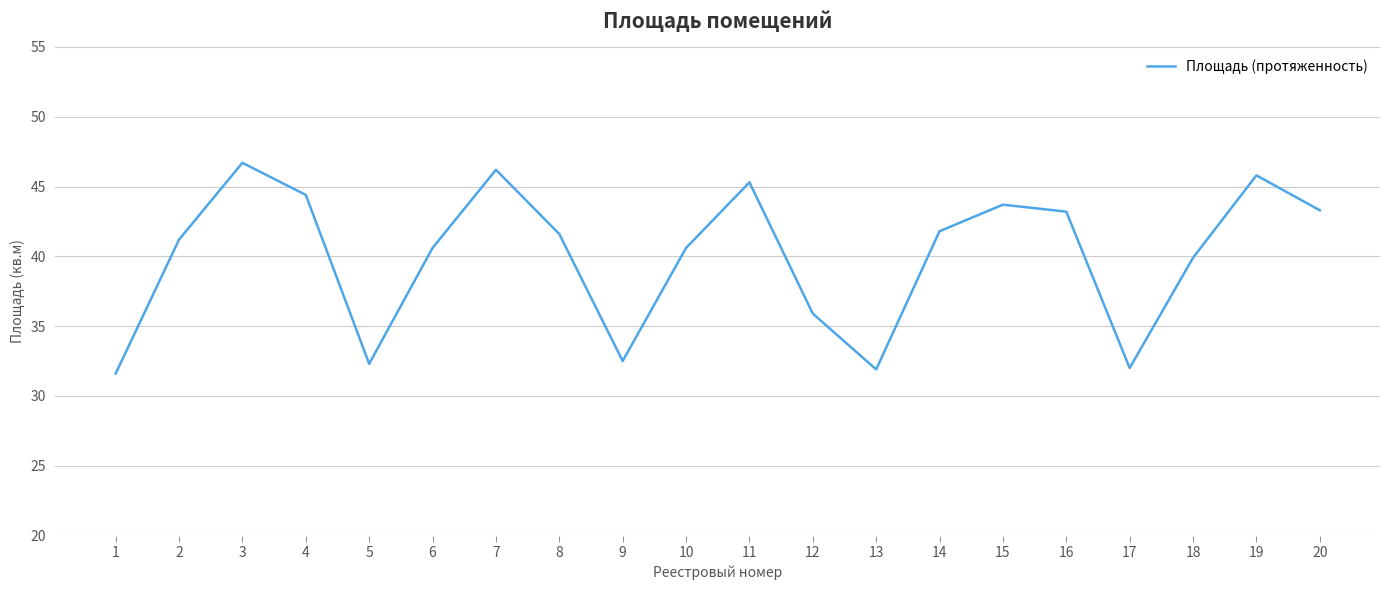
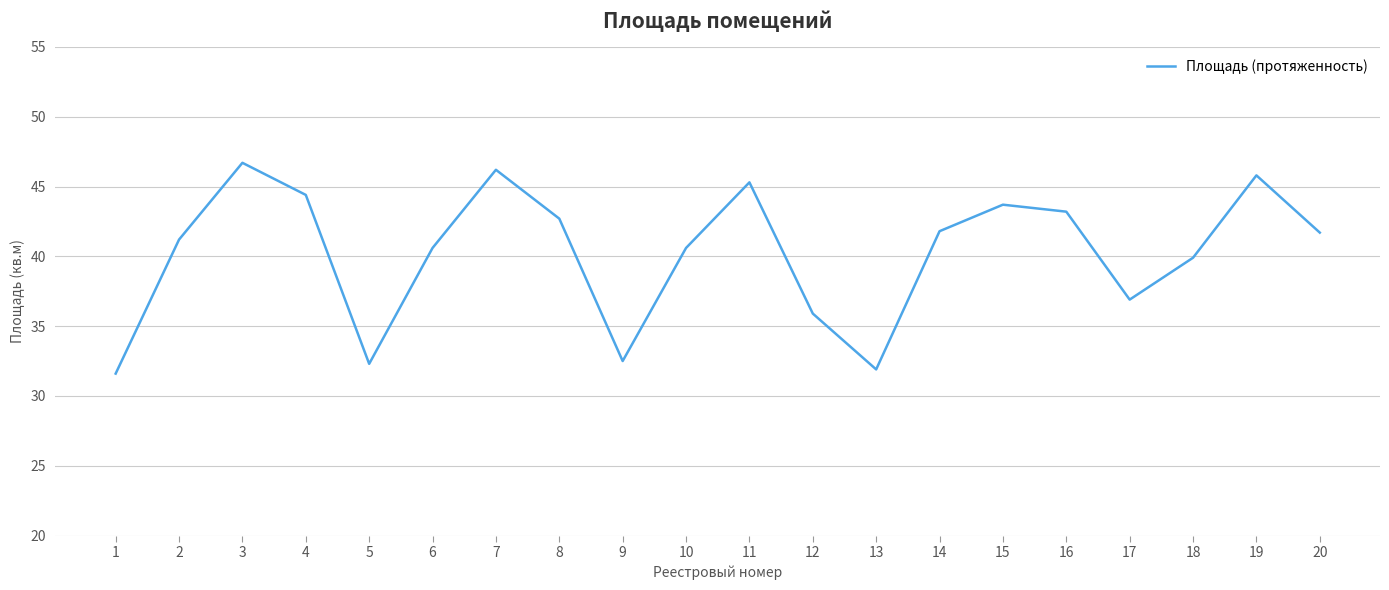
  {
    "1": 31.6,
    "2": 41.2,
    "3": 46.7,
    "4": 44.4,
    "5": 32.3,
    "6": 40.6,
    "7": 46.2,
-   "8": 41.6,
+   "8": 42.7,
    "9": 32.5,
    "10": 40.6,
    "11": 45.3,
    "12": 35.9,
    "13": 31.9,
    "14": 41.8,
    "15": 43.7,
    "16": 43.2,
-   "17": 32.0,
+   "17": 36.9,
    "18": 39.9,
    "19": 45.8,
-   "20": 43.3
+   "20": 41.7
  }
